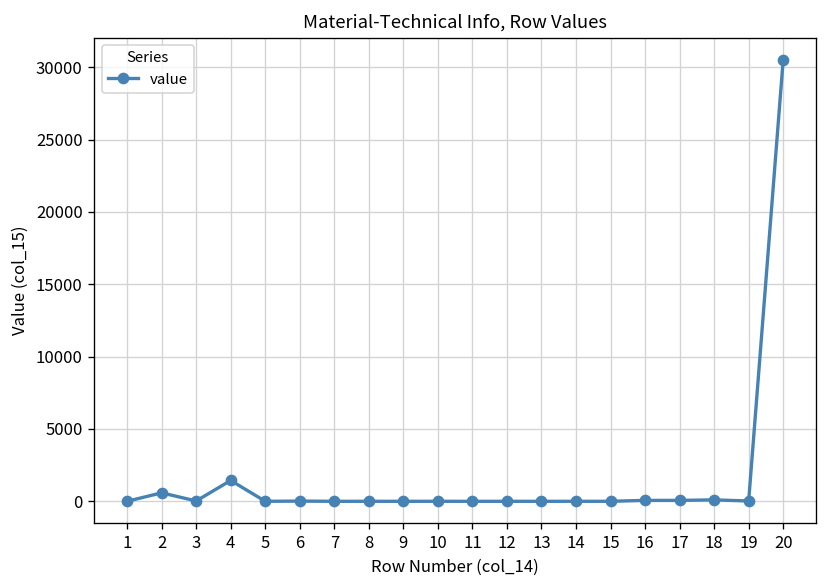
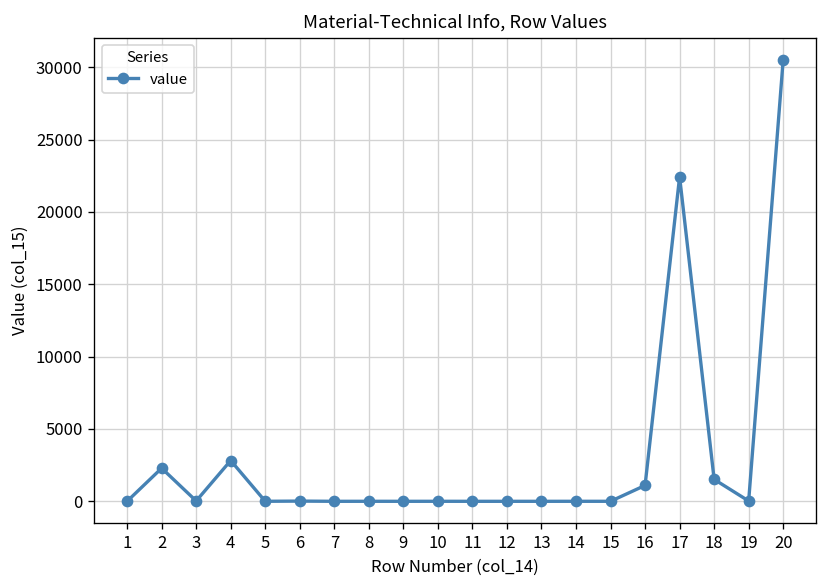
  {
    "1": 0,
-   "2": 600,
+   "2": 2300,
    "3": 0,
-   "4": 1400,
+   "4": 2800,
    "5": 0,
    "6": 0,
    "7": 0,
    "8": 0,
    "9": 0,
    "10": 0,
    "11": 0,
    "12": 0,
    "13": 0,
    "14": 0,
    "15": 0,
-   "16": 100,
-   "17": 100,
-   "18": 100,
+   "16": 1100,
+   "17": 22400,
+   "18": 1500,
    "19": 0,
    "20": 30500
  }
